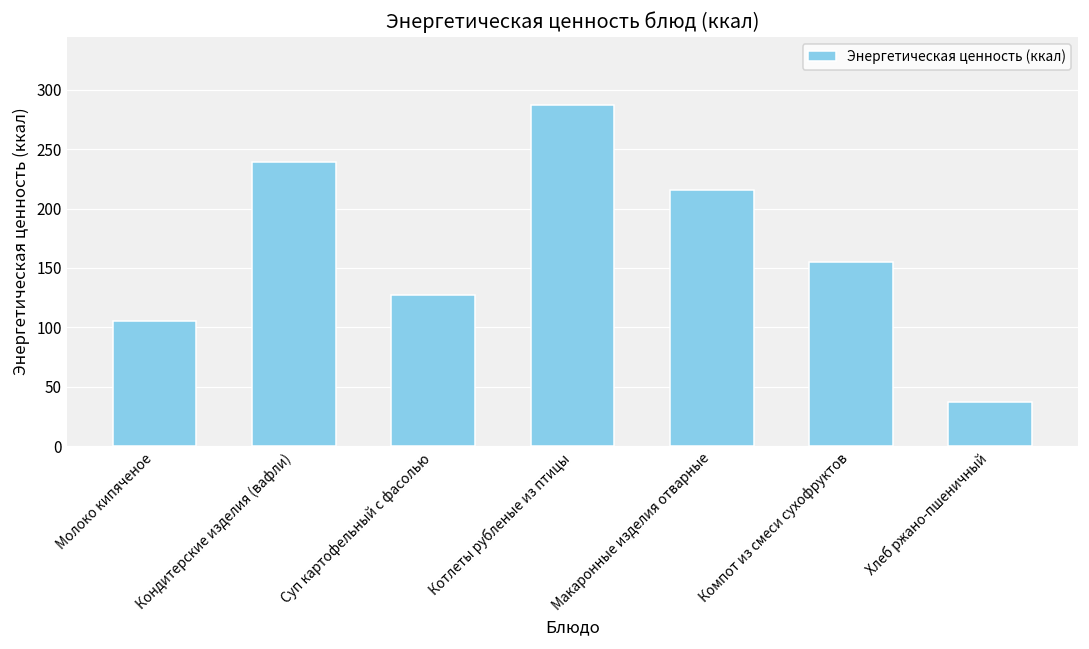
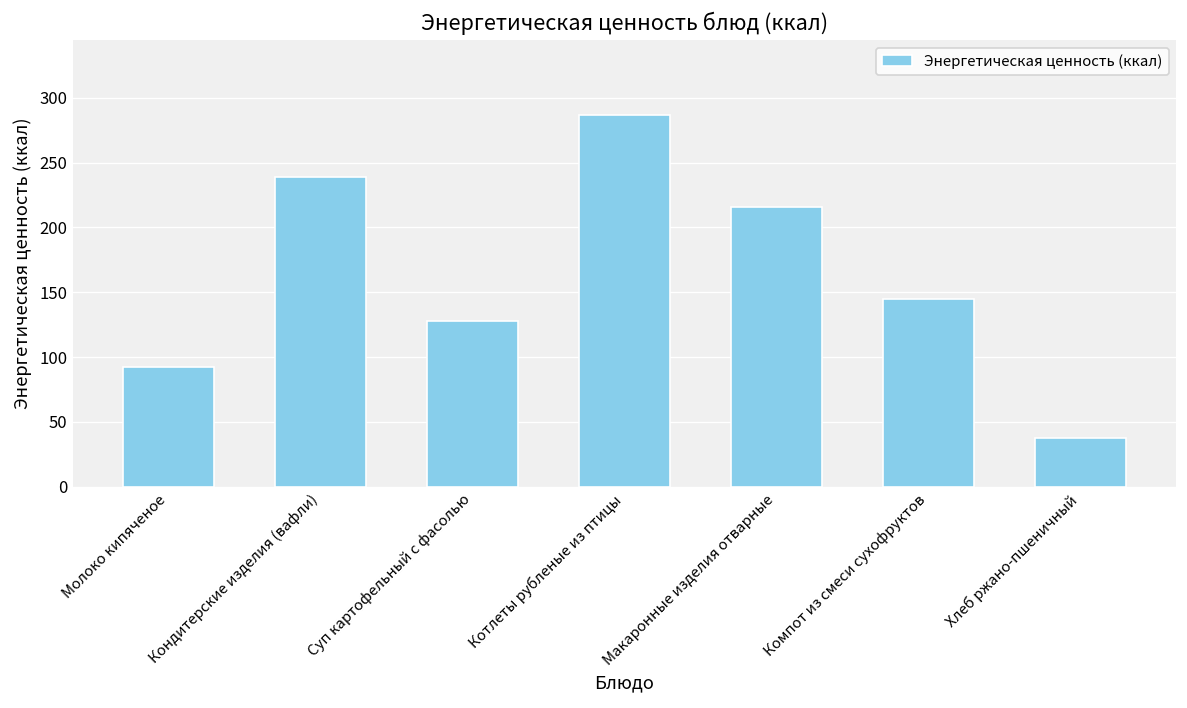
  {
-   "Молоко кипяченое": 105,
+   "Молоко кипяченое": 92,
    "Кондитерские изделия (вафли)": 239,
    "Суп картофельный с фасолью": 128,
    "Котлеты рубленые из птицы": 287,
    "Макаронные изделия отварные": 215,
-   "Компот из смеси сухофруктов": 155,
+   "Компот из смеси сухофруктов": 145,
    "Хлеб ржано-пшеничный": 37
  }
